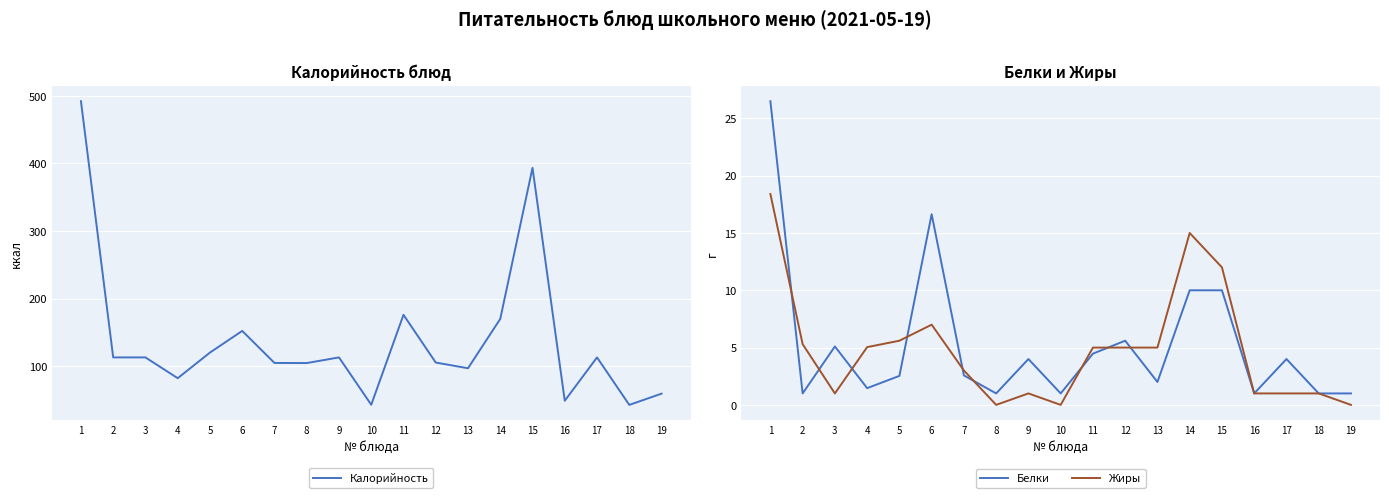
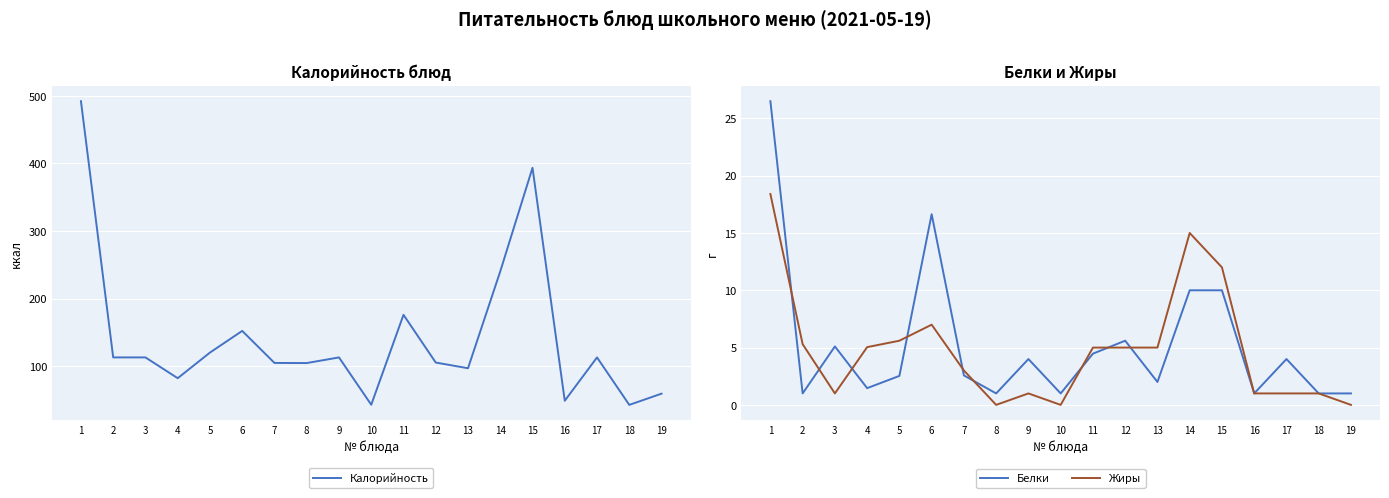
  {
    "Калорийность блюд": {
      "1": 490,
      "2": 110,
      "3": 110,
      "4": 80,
      "5": 120,
      "6": 150,
      "7": 100,
      "8": 100,
      "9": 110,
      "10": 40,
      "11": 180,
      "12": 110,
      "13": 100,
-     "14": 170,
+     "14": 240,
      "15": 390,
      "16": 50,
      "17": 110,
      "18": 40,
      "19": 60
    },
    "Белки и Жиры": {
      "Белки": {
        "1": 26.5,
        "2": 1.0,
        "3": 5.1,
        "4": 1.5,
        "5": 2.5,
        "6": 16.6,
        "7": 2.6,
        "8": 1.0,
        "9": 4.0,
        "10": 1.0,
        "11": 4.5,
        "12": 5.6,
        "13": 2.0,
        "14": 10.0,
        "15": 10.0,
        "17": 4.0,
        "19": 1.0
      },
      "Жиры": {
        "1": 18.4,
        "2": 5.3,
        "3": 1.0,
        "4": 5.0,
        "5": 5.6,
        "6": 7.0,
        "7": 3.0,
        "8": 0.0,
        "9": 1.0,
        "10": 0.0,
        "11": 5.0,
        "12": 5.0,
        "13": 5.0,
        "14": 15.0,
        "15": 12.0,
        "17": 1.0,
        "19": 0.0
      }
    }
  }
